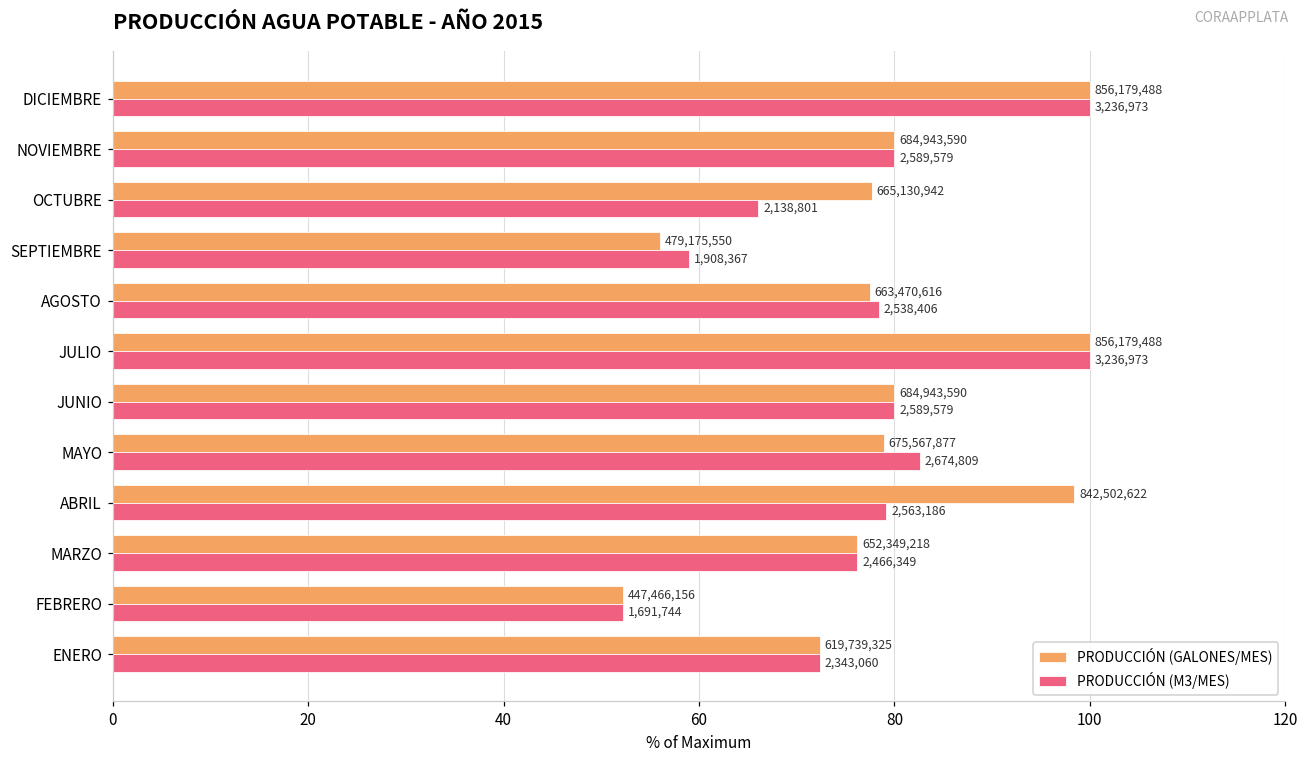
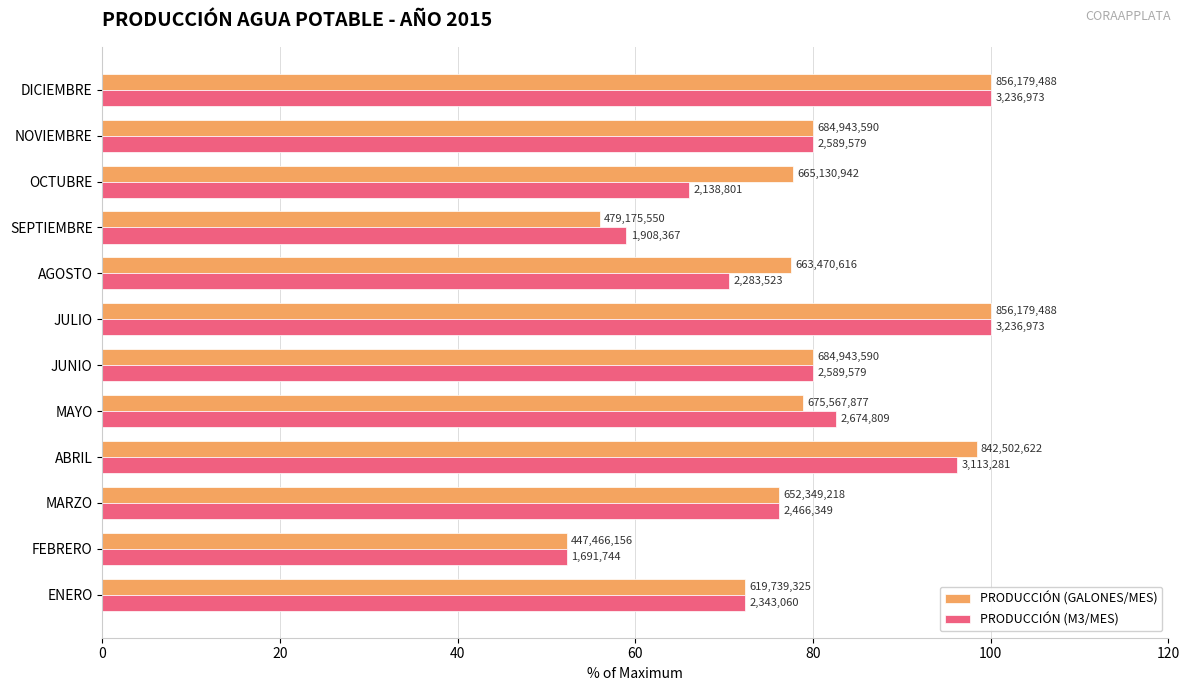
  {
    "PRODUCCIÓN (M3/MES)": {
-     "AGOSTO": "2,538,406",
-     "ABRIL": "2,563,186"
+     "AGOSTO": "2,283,523",
+     "ABRIL": "3,113,281"
    }
  }
